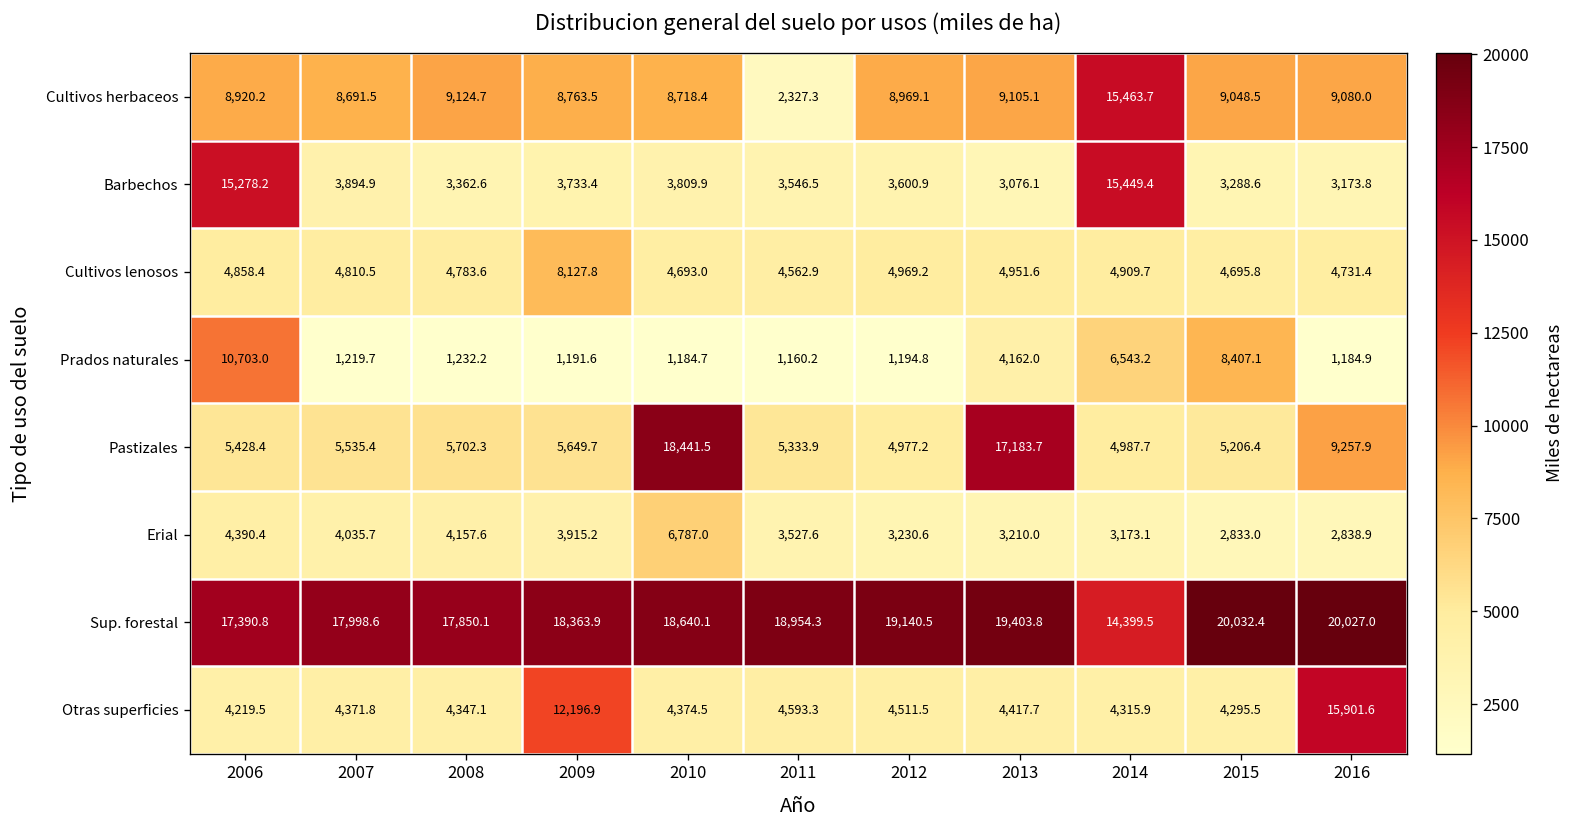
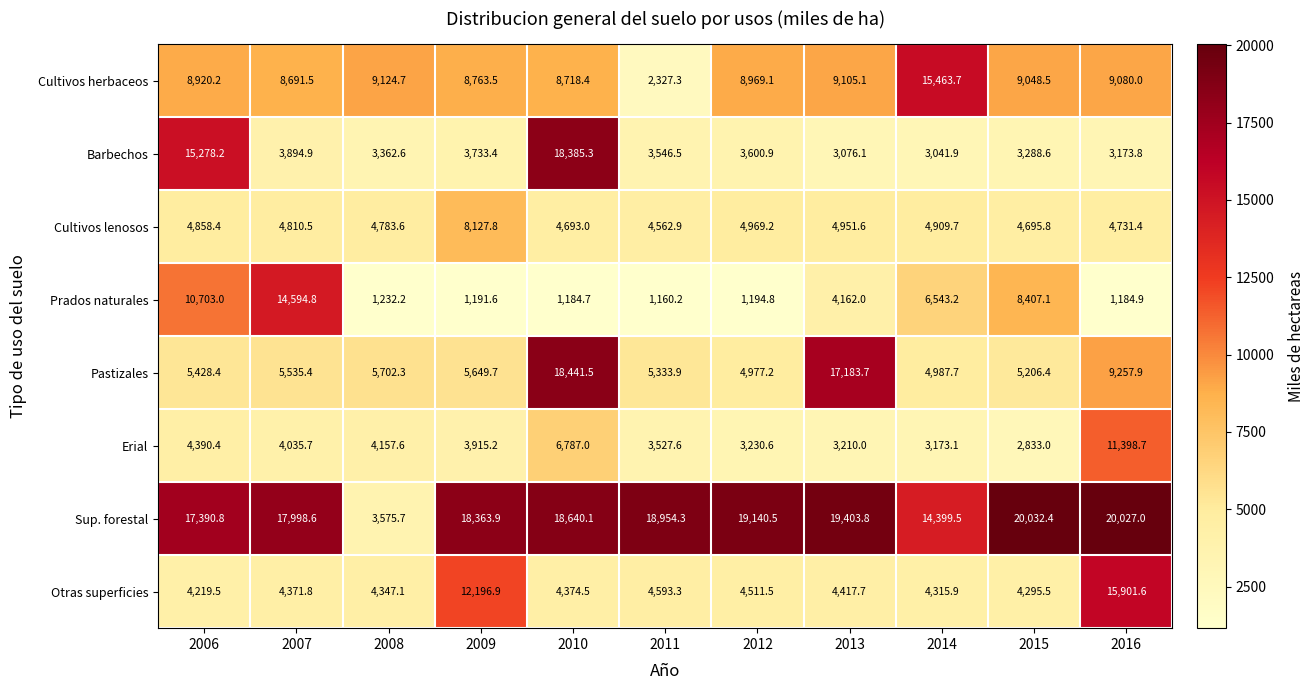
  {
    "Cultivos herbaceos": {
      "2006": "8,920.2",
      "2007": "8,691.5",
      "2008": "9,124.7",
      "2009": "8,763.5",
      "2010": "8,718.4",
      "2011": "2,327.3",
      "2012": "8,969.1",
      "2013": "9,105.1",
      "2014": "15,463.7",
      "2015": "9,048.5",
      "2016": "9,080.0"
    },
    "Barbechos": {
      "2006": "15,278.2",
      "2007": "3,894.9",
      "2008": "3,362.6",
      "2009": "3,733.4",
-     "2010": "3,809.9",
+     "2010": "18,385.3",
      "2011": "3,546.5",
      "2012": "3,600.9",
      "2013": "3,076.1",
-     "2014": "15,449.4",
+     "2014": "3,041.9",
      "2015": "3,288.6",
      "2016": "3,173.8"
    },
    "Cultivos lenosos": {
      "2006": "4,858.4",
      "2007": "4,810.5",
      "2008": "4,783.6",
      "2009": "8,127.8",
      "2010": "4,693.0",
      "2011": "4,562.9",
      "2012": "4,969.2",
      "2013": "4,951.6",
      "2014": "4,909.7",
      "2015": "4,695.8",
      "2016": "4,731.4"
    },
    "Prados naturales": {
      "2006": "10,703.0",
-     "2007": "1,219.7",
+     "2007": "14,594.8",
      "2008": "1,232.2",
      "2009": "1,191.6",
      "2010": "1,184.7",
      "2011": "1,160.2",
      "2012": "1,194.8",
      "2013": "4,162.0",
      "2014": "6,543.2",
      "2015": "8,407.1",
      "2016": "1,184.9"
    },
    "Pastizales": {
      "2006": "5,428.4",
      "2007": "5,535.4",
      "2008": "5,702.3",
      "2009": "5,649.7",
      "2010": "18,441.5",
      "2011": "5,333.9",
      "2012": "4,977.2",
      "2013": "17,183.7",
      "2014": "4,987.7",
      "2015": "5,206.4",
      "2016": "9,257.9"
    },
    "Erial": {
      "2006": "4,390.4",
      "2007": "4,035.7",
      "2008": "4,157.6",
      "2009": "3,915.2",
      "2010": "6,787.0",
      "2011": "3,527.6",
      "2012": "3,230.6",
      "2013": "3,210.0",
      "2014": "3,173.1",
      "2015": "2,833.0",
-     "2016": "2,838.9"
+     "2016": "11,398.7"
    },
    "Sup. forestal": {
      "2006": "17,390.8",
      "2007": "17,998.6",
-     "2008": "17,850.1",
+     "2008": "3,575.7",
      "2009": "18,363.9",
      "2010": "18,640.1",
      "2011": "18,954.3",
      "2012": "19,140.5",
      "2013": "19,403.8",
      "2014": "14,399.5",
      "2015": "20,032.4",
      "2016": "20,027.0"
    },
    "Otras superficies": {
      "2006": "4,219.5",
      "2007": "4,371.8",
      "2008": "4,347.1",
      "2009": "12,196.9",
      "2010": "4,374.5",
      "2011": "4,593.3",
      "2012": "4,511.5",
      "2013": "4,417.7",
      "2014": "4,315.9",
      "2015": "4,295.5",
      "2016": "15,901.6"
    }
  }
